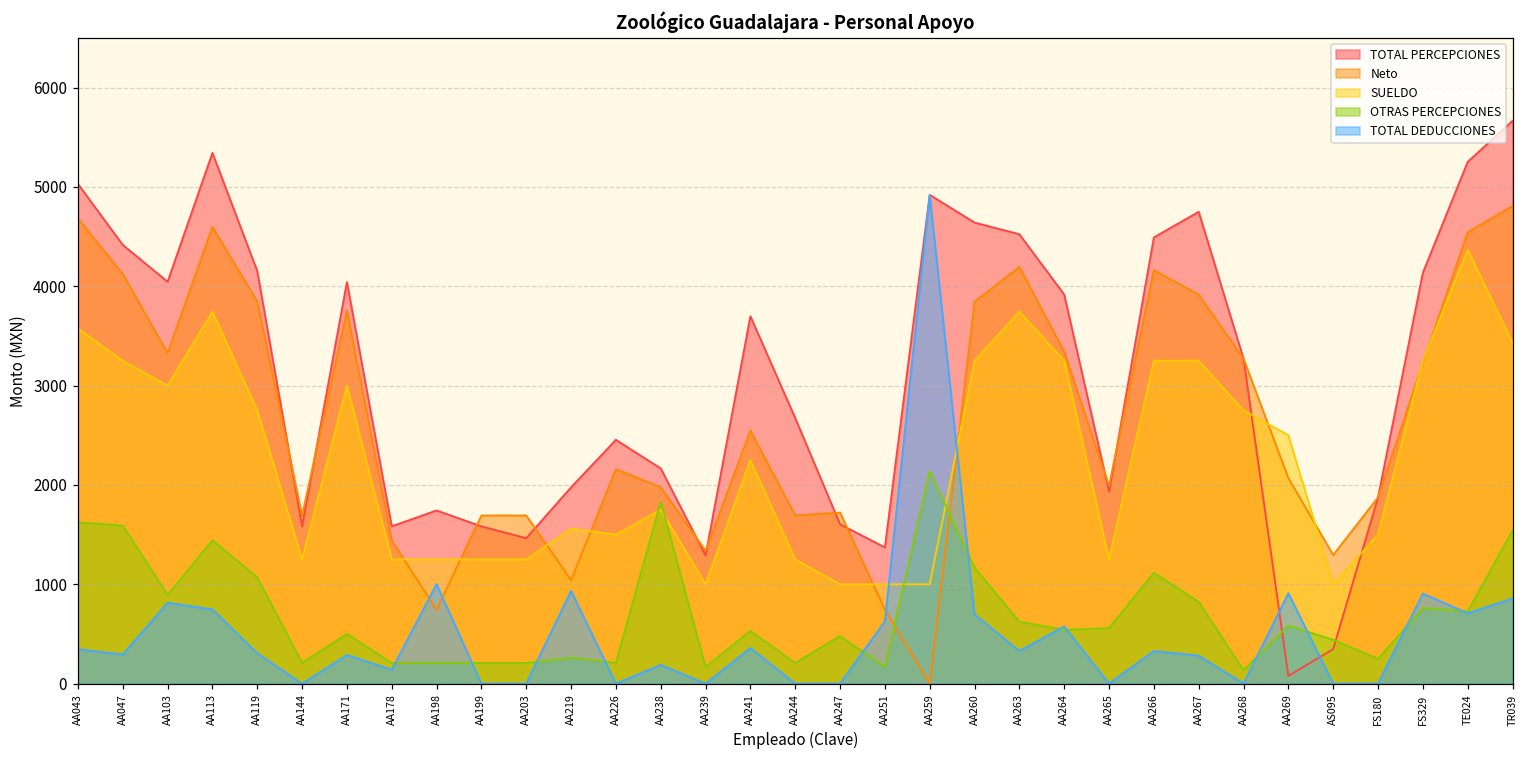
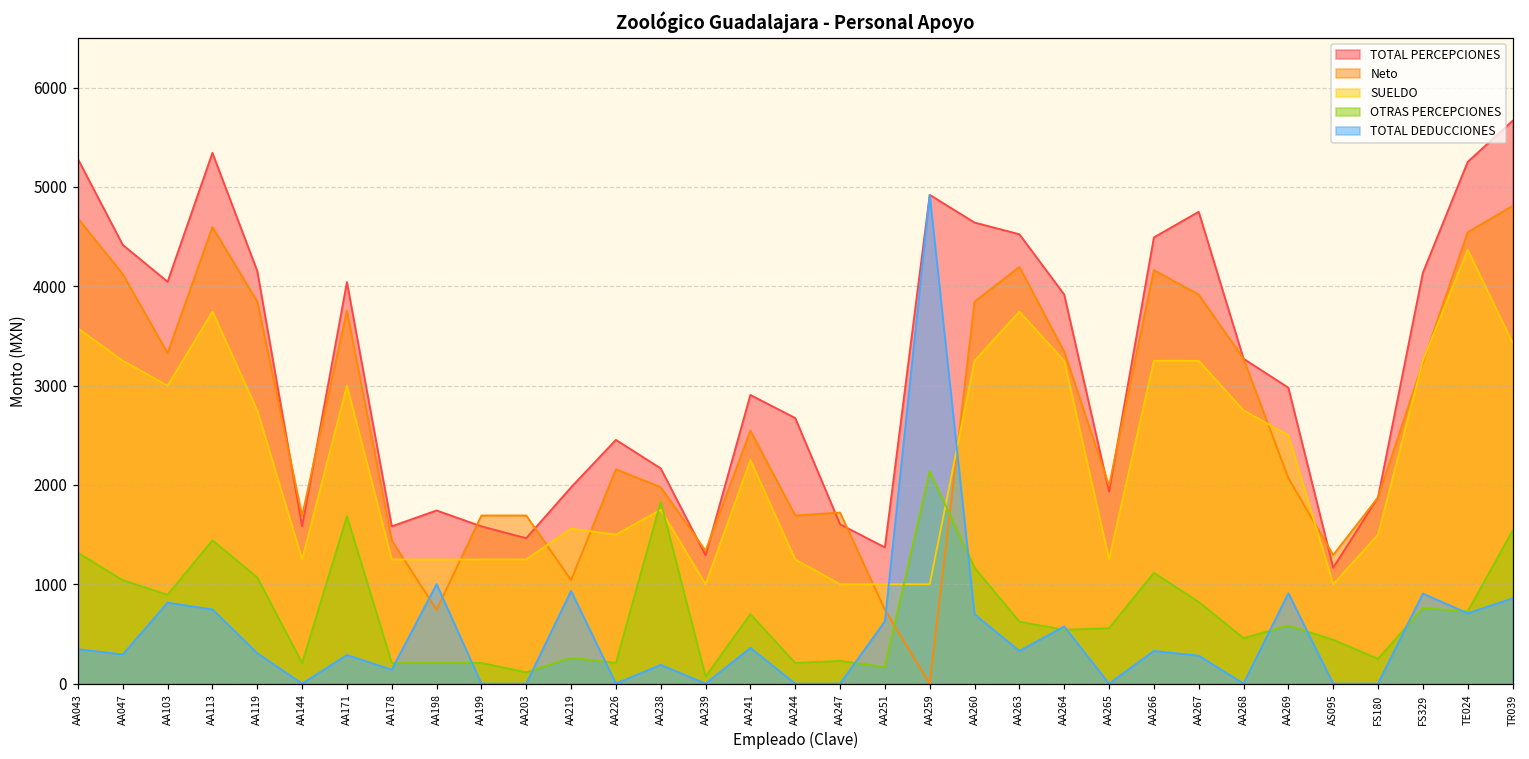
  {
    "TOTAL PERCEPCIONES": {
-     "AA043": 5000,
+     "AA043": 5300,
      "AA047": 4400,
      "AA103": 4000,
      "AA113": 5300,
      "AA119": 4200,
      "AA144": 1600,
      "AA171": 4000,
      "AA178": 1600,
      "AA198": 1700,
      "AA199": 1600,
      "AA203": 1500,
      "AA219": 2000,
      "AA226": 2500,
      "AA238": 2200,
      "AA239": 1300,
-     "AA241": 3700,
+     "AA241": 2900,
      "AA244": 2700,
      "AA247": 1600,
      "AA251": 1400,
      "AA260": 4600,
      "AA263": 4500,
      "AA264": 3900,
      "AA265": 1900,
      "AA266": 4500,
      "AA267": 4700,
-     "AA269": 100,
-     "AS095": 300,
+     "AA269": 3000,
+     "AS095": 1200,
      "FS329": 4100,
      "TE024": 5300,
      "TR039": 5700
    },
    "OTRAS PERCEPCIONES": {
-     "AA043": 1600,
-     "AA047": 1600,
+     "AA043": 1300,
+     "AA047": 1000,
      "AA103": 900,
      "AA113": 1400,
      "AA119": 1100,
      "AA144": 200,
-     "AA171": 500,
+     "AA171": 1700,
      "AA178": 200,
      "AA198": 200,
      "AA199": 200,
-     "AA203": 200,
+     "AA203": 100,
      "AA219": 300,
      "AA226": 200,
      "AA238": 1800,
-     "AA239": 200,
-     "AA241": 500,
+     "AA239": 100,
+     "AA241": 700,
      "AA244": 200,
-     "AA247": 500,
+     "AA247": 200,
      "AA251": 200,
      "AA259": 2100,
      "AA260": 1200,
      "AA263": 600,
      "AA264": 500,
      "AA265": 600,
      "AA266": 1100,
      "AA267": 800,
-     "AA268": 100,
+     "AA268": 500,
      "AA269": 600,
      "AS095": 400,
      "FS180": 200,
      "FS329": 800,
      "TR039": 1500
    },
    "TOTAL DEDUCCIONES": {
      "AA043": 300,
      "AA047": 300,
      "AA103": 800,
      "AA113": 700,
      "AA119": 300,
      "AA144": 0,
      "AA171": 300,
      "AA178": 100,
      "AA198": 1000,
      "AA199": 0,
      "AA203": 0,
      "AA219": 900,
      "AA226": 0,
      "AA238": 200,
      "AA239": 0,
      "AA241": 400,
      "AA244": 0,
      "AA247": 0,
      "AA251": 600,
      "AA260": 700,
      "AA263": 300,
      "AA264": 600,
      "AA265": 0,
      "AA266": 300,
      "AA267": 300,
      "AA268": 0,
      "AA269": 900,
      "AS095": 0,
      "FS180": 0,
      "FS329": 900,
      "TR039": 900
    }
  }
